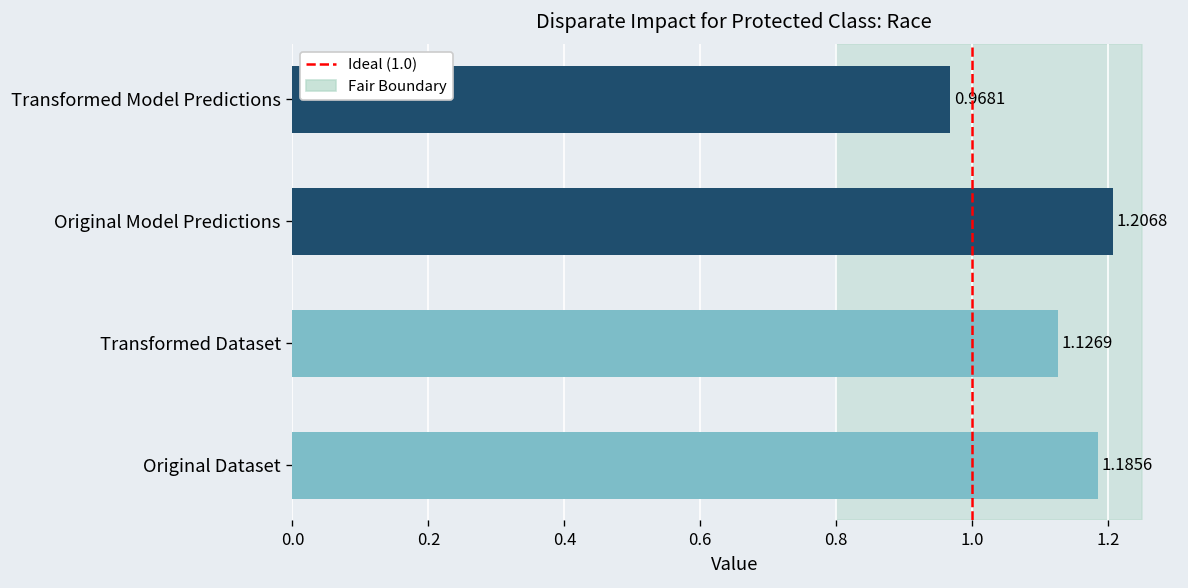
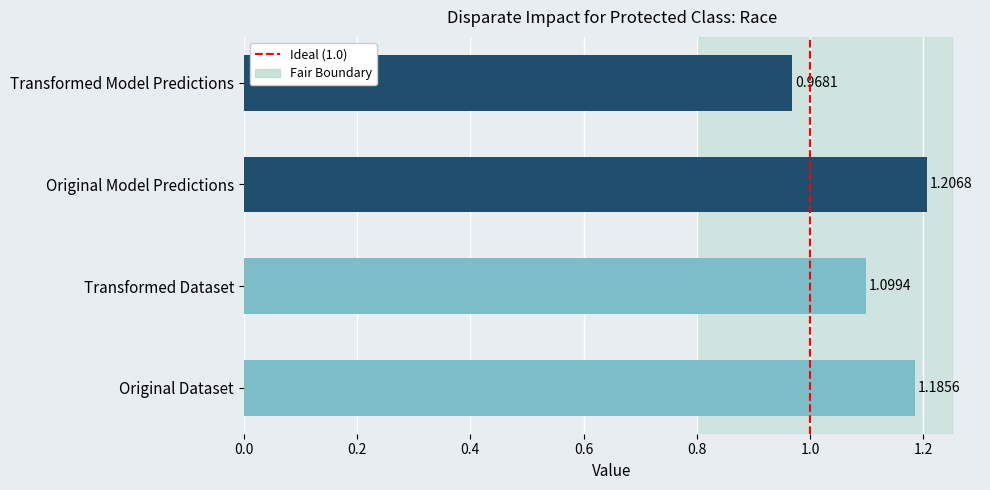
  {
    "Transformed Model Predictions": 0.9681,
    "Original Model Predictions": 1.2068,
-   "Transformed Dataset": 1.1269,
+   "Transformed Dataset": 1.0994,
    "Original Dataset": 1.1856
  }
